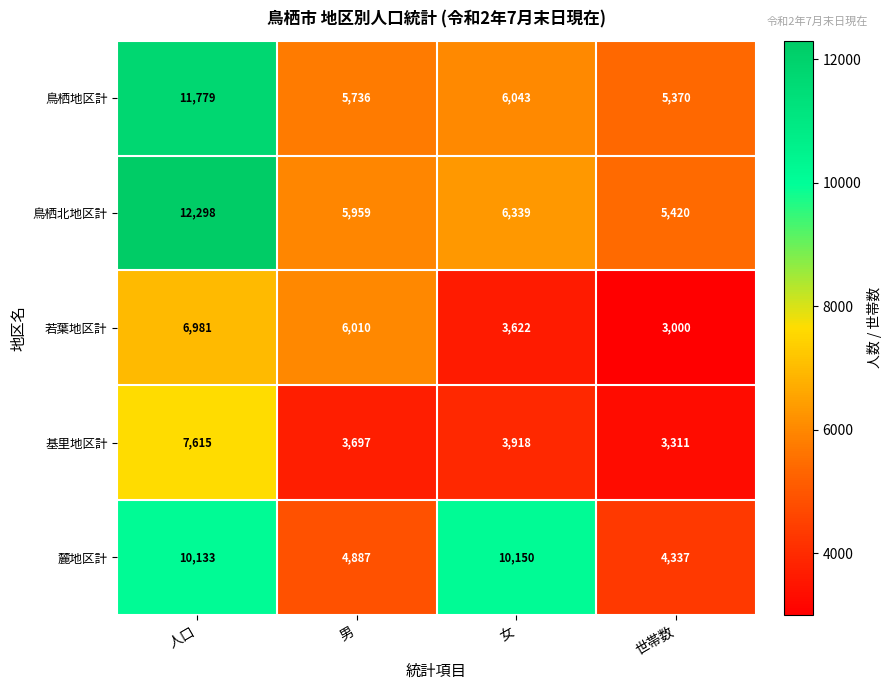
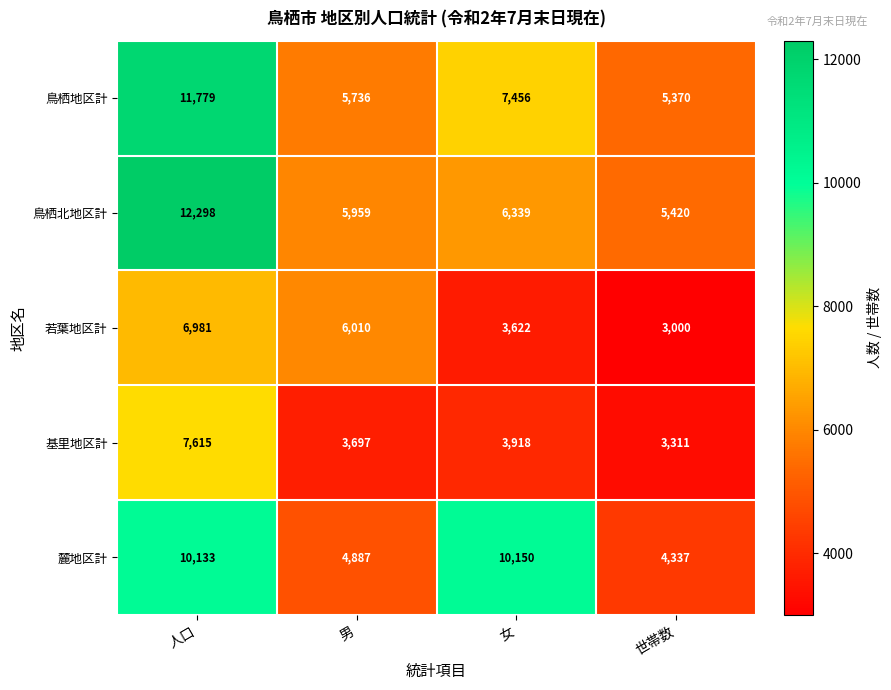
  {
    "鳥栖地区計": {
      "人口": "11,779",
      "男": "5,736",
-     "女": "6,043",
+     "女": "7,456",
      "世帯数": "5,370"
    },
    "鳥栖北地区計": {
      "人口": "12,298",
      "男": "5,959",
      "女": "6,339",
      "世帯数": "5,420"
    },
    "若葉地区計": {
      "人口": "6,981",
      "男": "6,010",
      "女": "3,622",
      "世帯数": "3,000"
    },
    "基里地区計": {
      "人口": "7,615",
      "男": "3,697",
      "女": "3,918",
      "世帯数": "3,311"
    },
    "麓地区計": {
      "人口": "10,133",
      "男": "4,887",
      "女": "10,150",
      "世帯数": "4,337"
    }
  }
